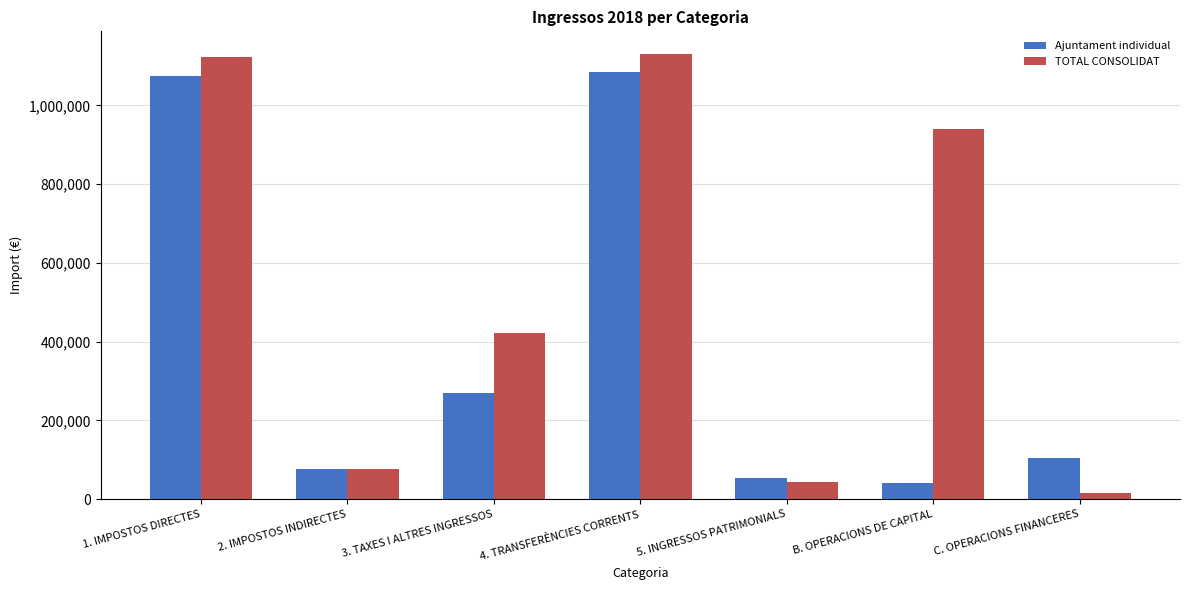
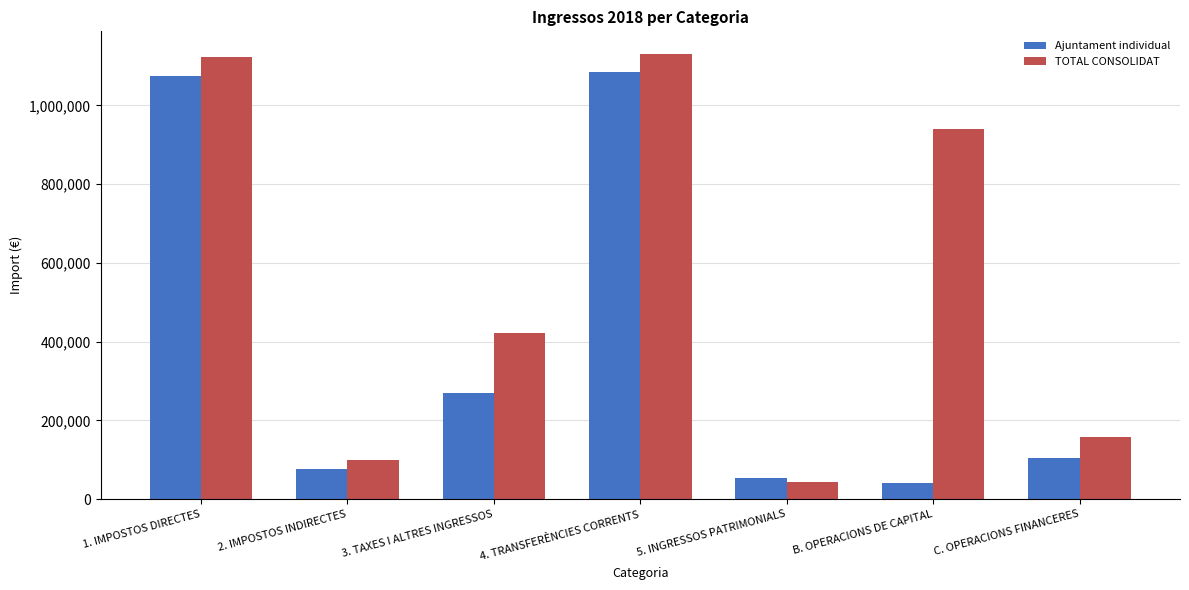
  {
    "Ajuntament individual": {
      "1. IMPOSTOS DIRECTES": "1,070,000",
      "2. IMPOSTOS INDIRECTES": "80,000",
      "3. TAXES I ALTRES INGRESSOS": "270,000",
      "4. TRANSFERÈNCIES CORRENTS": "1,080,000",
      "5. INGRESSOS PATRIMONIALS": "50,000",
      "B. OPERACIONS DE CAPITAL": "40,000",
      "C. OPERACIONS FINANCERES": "100,000"
    },
    "TOTAL CONSOLIDAT": {
      "1. IMPOSTOS DIRECTES": "1,120,000",
-     "2. IMPOSTOS INDIRECTES": "80,000",
+     "2. IMPOSTOS INDIRECTES": "100,000",
      "3. TAXES I ALTRES INGRESSOS": "420,000",
      "4. TRANSFERÈNCIES CORRENTS": "1,130,000",
      "5. INGRESSOS PATRIMONIALS": "40,000",
      "B. OPERACIONS DE CAPITAL": "940,000",
-     "C. OPERACIONS FINANCERES": "10,000"
+     "C. OPERACIONS FINANCERES": "160,000"
    }
  }
